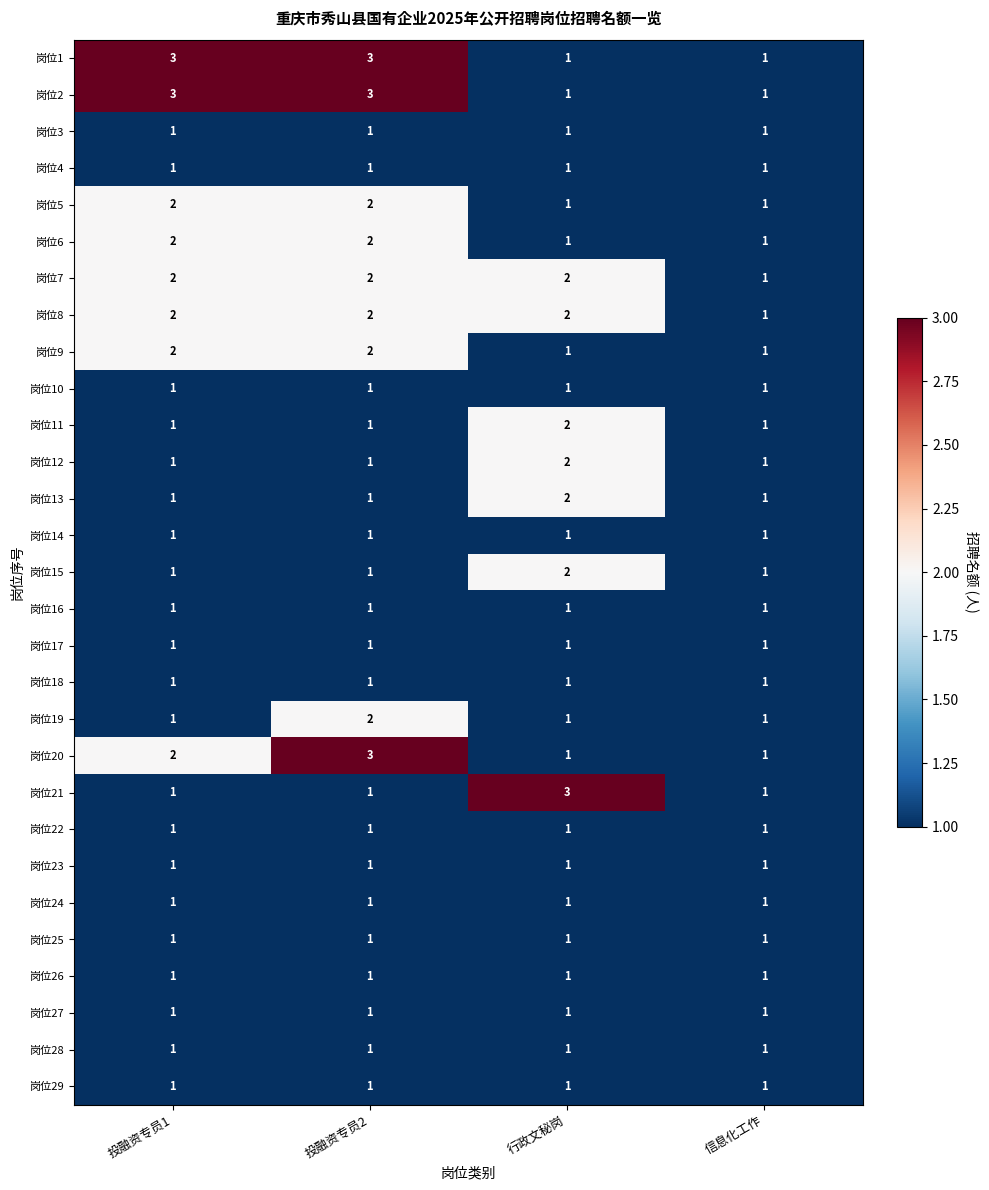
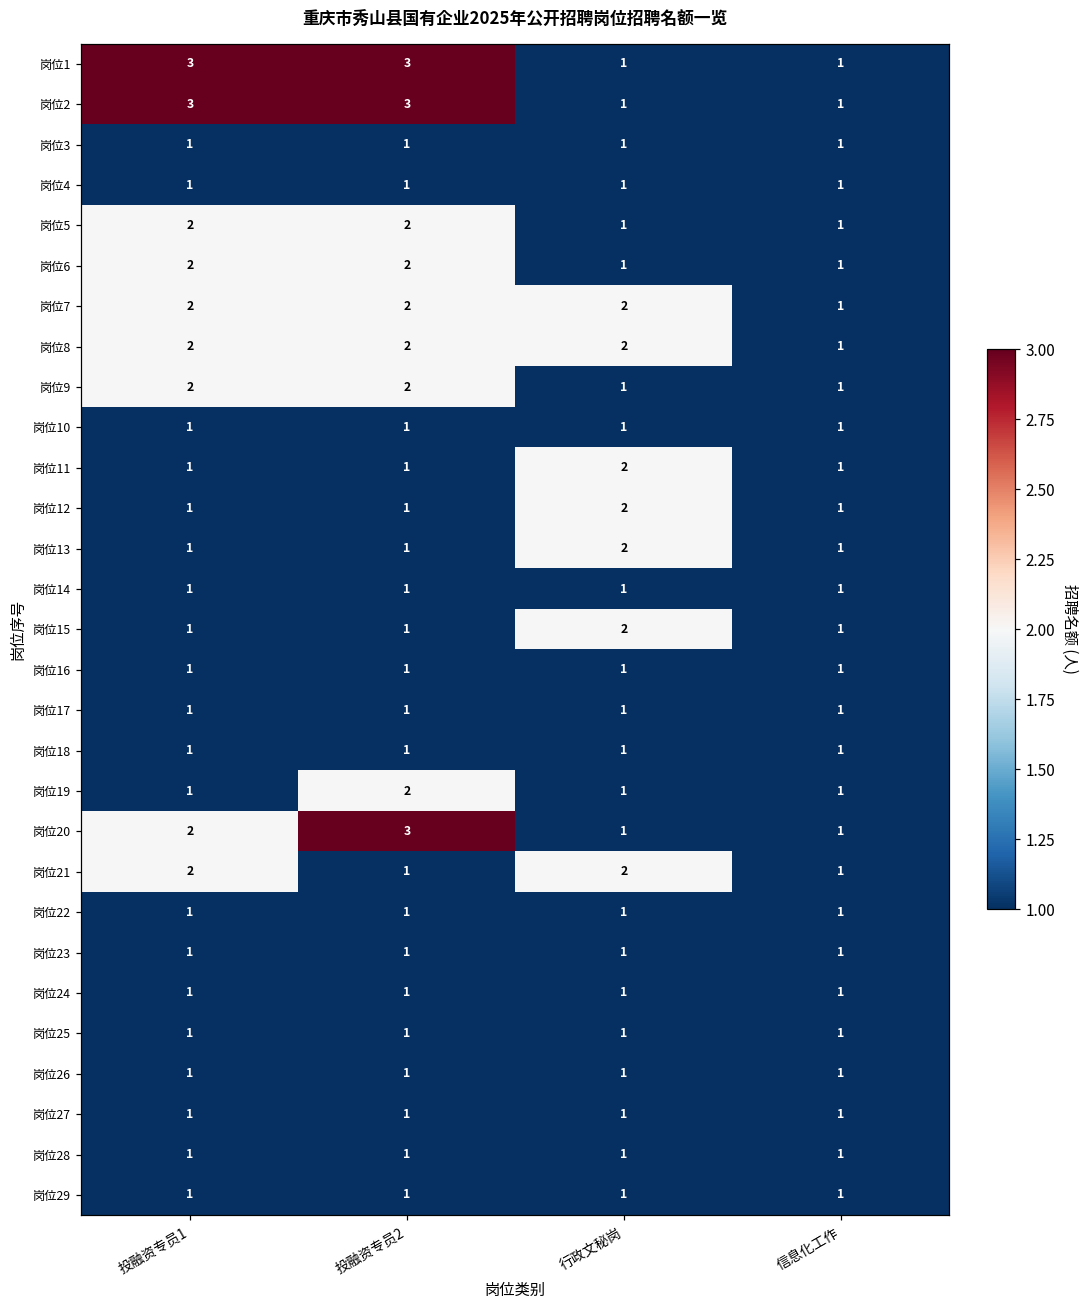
  {
    "岗位1": {
      "投融资专员1": 3,
      "投融资专员2": 3,
      "行政文秘岗": 1,
      "信息化工作": 1
    },
    "岗位2": {
      "投融资专员1": 3,
      "投融资专员2": 3,
      "行政文秘岗": 1,
      "信息化工作": 1
    },
    "岗位3": {
      "投融资专员1": 1,
      "投融资专员2": 1,
      "行政文秘岗": 1,
      "信息化工作": 1
    },
    "岗位4": {
      "投融资专员1": 1,
      "投融资专员2": 1,
      "行政文秘岗": 1,
      "信息化工作": 1
    },
    "岗位5": {
      "投融资专员1": 2,
      "投融资专员2": 2,
      "行政文秘岗": 1,
      "信息化工作": 1
    },
    "岗位6": {
      "投融资专员1": 2,
      "投融资专员2": 2,
      "行政文秘岗": 1,
      "信息化工作": 1
    },
    "岗位7": {
      "投融资专员1": 2,
      "投融资专员2": 2,
      "行政文秘岗": 2,
      "信息化工作": 1
    },
    "岗位8": {
      "投融资专员1": 2,
      "投融资专员2": 2,
      "行政文秘岗": 2,
      "信息化工作": 1
    },
    "岗位9": {
      "投融资专员1": 2,
      "投融资专员2": 2,
      "行政文秘岗": 1,
      "信息化工作": 1
    },
    "岗位10": {
      "投融资专员1": 1,
      "投融资专员2": 1,
      "行政文秘岗": 1,
      "信息化工作": 1
    },
    "岗位11": {
      "投融资专员1": 1,
      "投融资专员2": 1,
      "行政文秘岗": 2,
      "信息化工作": 1
    },
    "岗位12": {
      "投融资专员1": 1,
      "投融资专员2": 1,
      "行政文秘岗": 2,
      "信息化工作": 1
    },
    "岗位13": {
      "投融资专员1": 1,
      "投融资专员2": 1,
      "行政文秘岗": 2,
      "信息化工作": 1
    },
    "岗位14": {
      "投融资专员1": 1,
      "投融资专员2": 1,
      "行政文秘岗": 1,
      "信息化工作": 1
    },
    "岗位15": {
      "投融资专员1": 1,
      "投融资专员2": 1,
      "行政文秘岗": 2,
      "信息化工作": 1
    },
    "岗位16": {
      "投融资专员1": 1,
      "投融资专员2": 1,
      "行政文秘岗": 1,
      "信息化工作": 1
    },
    "岗位17": {
      "投融资专员1": 1,
      "投融资专员2": 1,
      "行政文秘岗": 1,
      "信息化工作": 1
    },
    "岗位18": {
      "投融资专员1": 1,
      "投融资专员2": 1,
      "行政文秘岗": 1,
      "信息化工作": 1
    },
    "岗位19": {
      "投融资专员1": 1,
      "投融资专员2": 2,
      "行政文秘岗": 1,
      "信息化工作": 1
    },
    "岗位20": {
      "投融资专员1": 2,
      "投融资专员2": 3,
      "行政文秘岗": 1,
      "信息化工作": 1
    },
    "岗位21": {
-     "投融资专员1": 1,
+     "投融资专员1": 2,
      "投融资专员2": 1,
-     "行政文秘岗": 3,
+     "行政文秘岗": 2,
      "信息化工作": 1
    },
    "岗位22": {
      "投融资专员1": 1,
      "投融资专员2": 1,
      "行政文秘岗": 1,
      "信息化工作": 1
    },
    "岗位23": {
      "投融资专员1": 1,
      "投融资专员2": 1,
      "行政文秘岗": 1,
      "信息化工作": 1
    },
    "岗位24": {
      "投融资专员1": 1,
      "投融资专员2": 1,
      "行政文秘岗": 1,
      "信息化工作": 1
    },
    "岗位25": {
      "投融资专员1": 1,
      "投融资专员2": 1,
      "行政文秘岗": 1,
      "信息化工作": 1
    },
    "岗位26": {
      "投融资专员1": 1,
      "投融资专员2": 1,
      "行政文秘岗": 1,
      "信息化工作": 1
    },
    "岗位27": {
      "投融资专员1": 1,
      "投融资专员2": 1,
      "行政文秘岗": 1,
      "信息化工作": 1
    },
    "岗位28": {
      "投融资专员1": 1,
      "投融资专员2": 1,
      "行政文秘岗": 1,
      "信息化工作": 1
    },
    "岗位29": {
      "投融资专员1": 1,
      "投融资专员2": 1,
      "行政文秘岗": 1,
      "信息化工作": 1
    }
  }
